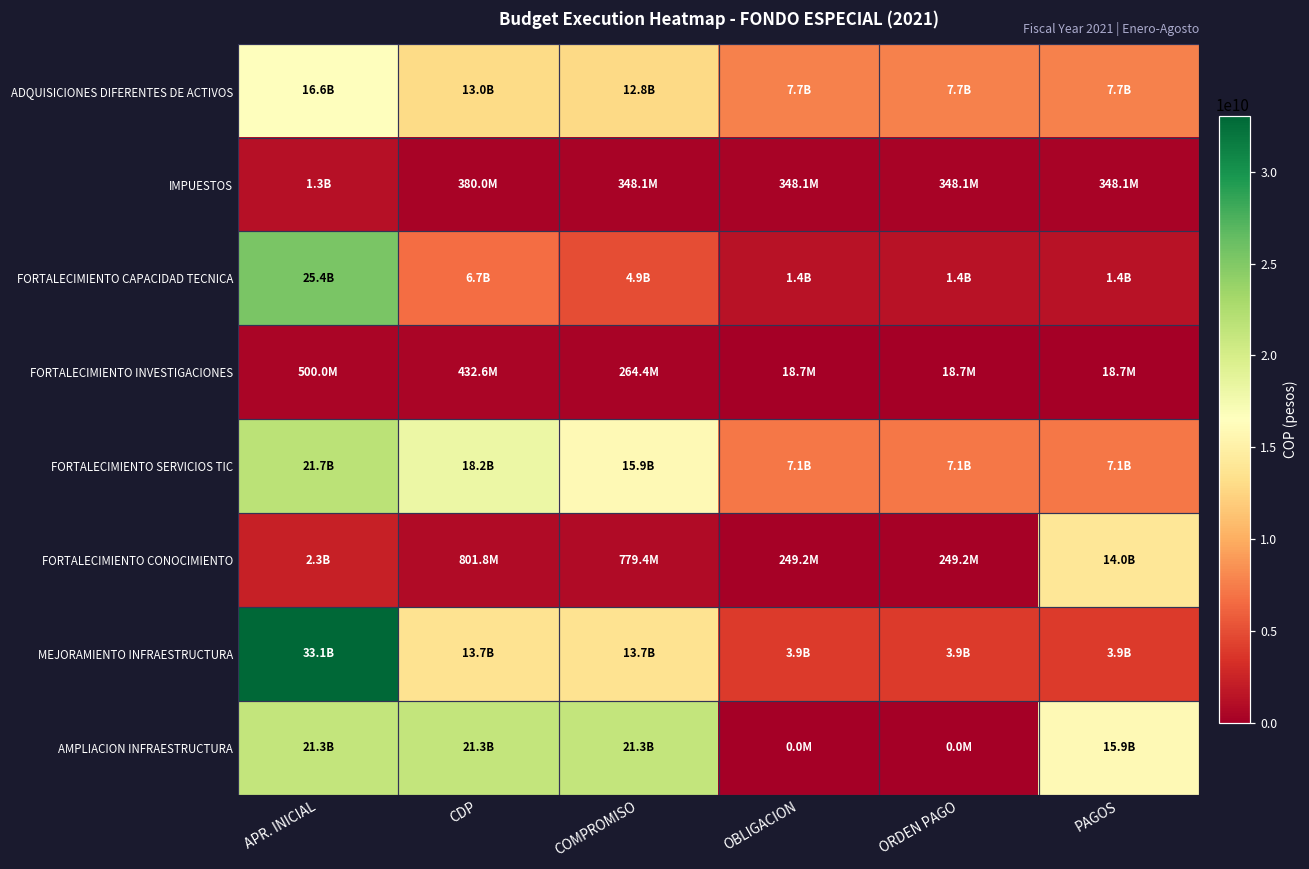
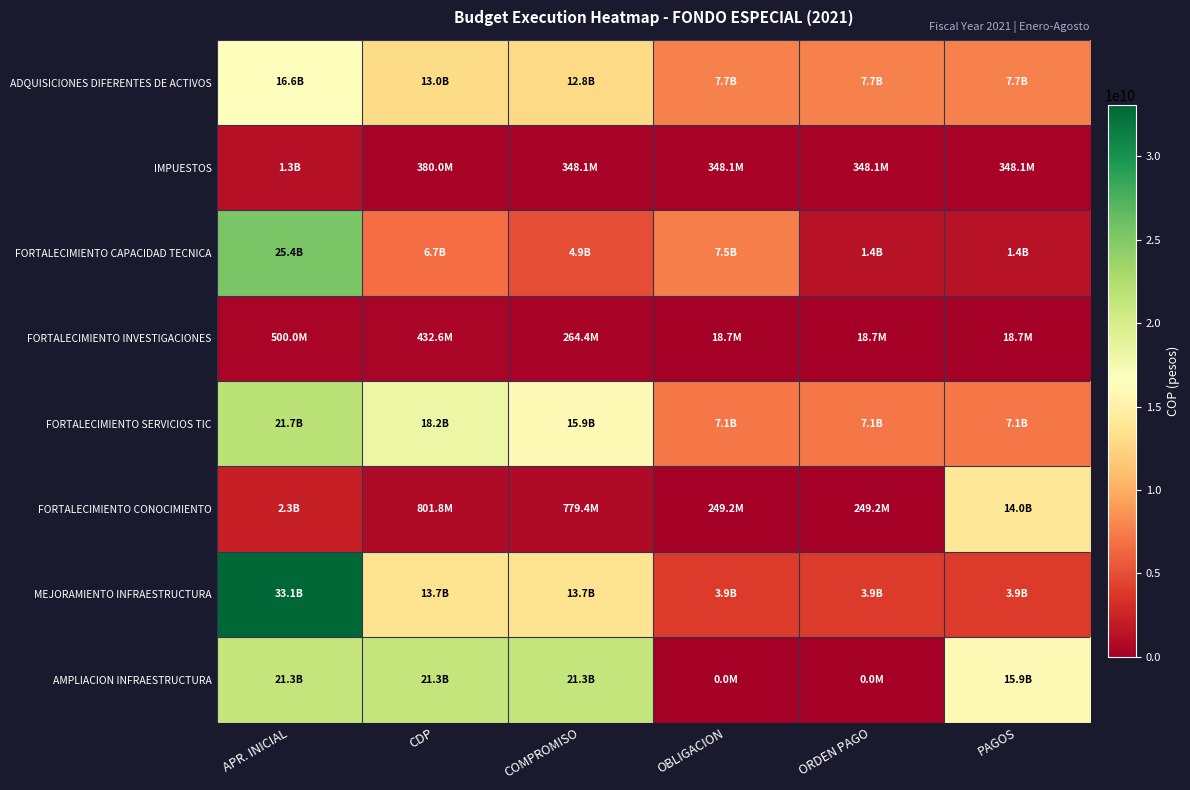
  {
    "ADQUISICIONES DIFERENTES DE ACTIVOS": {
      "APR. INICIAL": "16.6B",
      "CDP": "13.0B",
      "COMPROMISO": "12.8B",
      "OBLIGACION": "7.7B",
      "ORDEN PAGO": "7.7B",
      "PAGOS": "7.7B"
    },
    "IMPUESTOS": {
      "APR. INICIAL": "1.3B",
      "CDP": "380.0M",
      "COMPROMISO": "348.1M",
      "OBLIGACION": "348.1M",
      "ORDEN PAGO": "348.1M",
      "PAGOS": "348.1M"
    },
    "FORTALECIMIENTO CAPACIDAD TECNICA": {
      "APR. INICIAL": "25.4B",
      "CDP": "6.7B",
      "COMPROMISO": "4.9B",
-     "OBLIGACION": "1.4B",
+     "OBLIGACION": "7.5B",
      "ORDEN PAGO": "1.4B",
      "PAGOS": "1.4B"
    },
    "FORTALECIMIENTO INVESTIGACIONES": {
      "APR. INICIAL": "500.0M",
      "CDP": "432.6M",
      "COMPROMISO": "264.4M",
      "OBLIGACION": "18.7M",
      "ORDEN PAGO": "18.7M",
      "PAGOS": "18.7M"
    },
    "FORTALECIMIENTO SERVICIOS TIC": {
      "APR. INICIAL": "21.7B",
      "CDP": "18.2B",
      "COMPROMISO": "15.9B",
      "OBLIGACION": "7.1B",
      "ORDEN PAGO": "7.1B",
      "PAGOS": "7.1B"
    },
    "FORTALECIMIENTO CONOCIMIENTO": {
      "APR. INICIAL": "2.3B",
      "CDP": "801.8M",
      "COMPROMISO": "779.4M",
      "OBLIGACION": "249.2M",
      "ORDEN PAGO": "249.2M",
      "PAGOS": "14.0B"
    },
    "MEJORAMIENTO INFRAESTRUCTURA": {
      "APR. INICIAL": "33.1B",
      "CDP": "13.7B",
      "COMPROMISO": "13.7B",
      "OBLIGACION": "3.9B",
      "ORDEN PAGO": "3.9B",
      "PAGOS": "3.9B"
    },
    "AMPLIACION INFRAESTRUCTURA": {
      "APR. INICIAL": "21.3B",
      "CDP": "21.3B",
      "COMPROMISO": "21.3B",
      "OBLIGACION": "0.0M",
      "ORDEN PAGO": "0.0M",
      "PAGOS": "15.9B"
    }
  }
